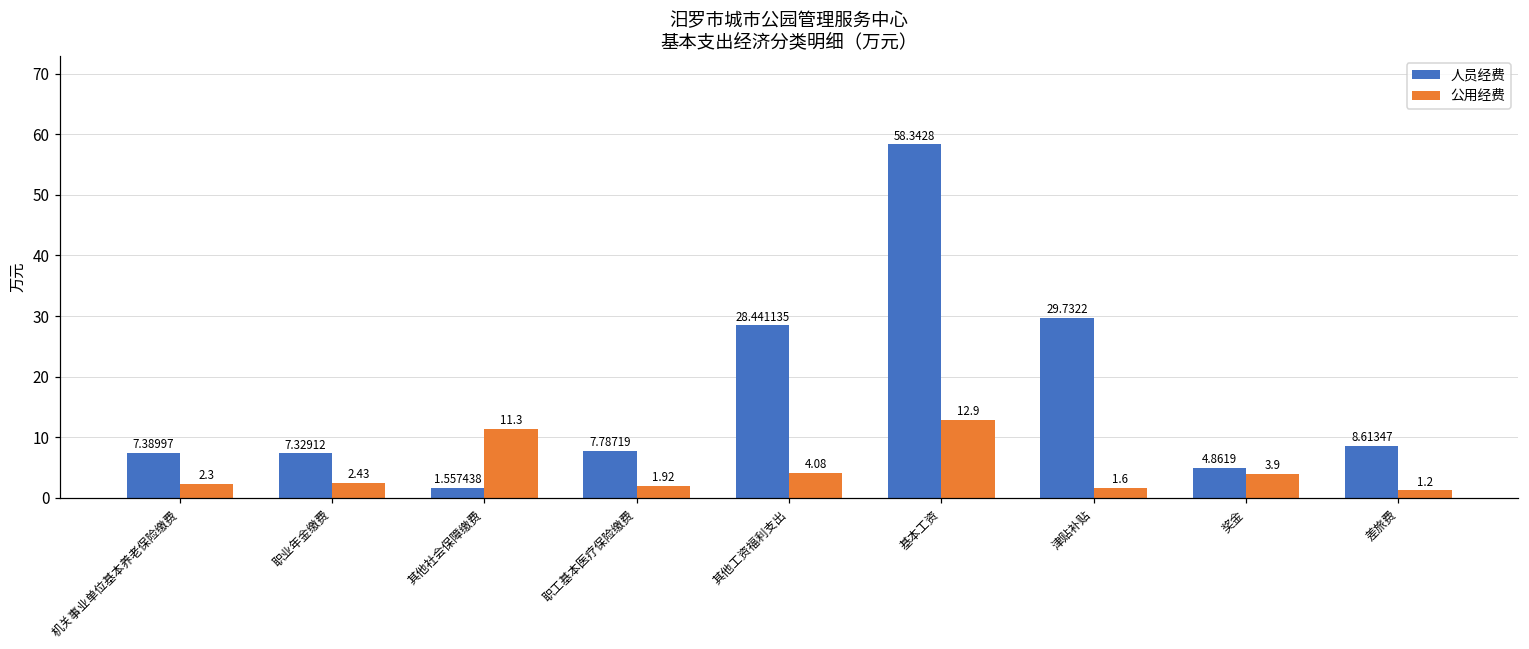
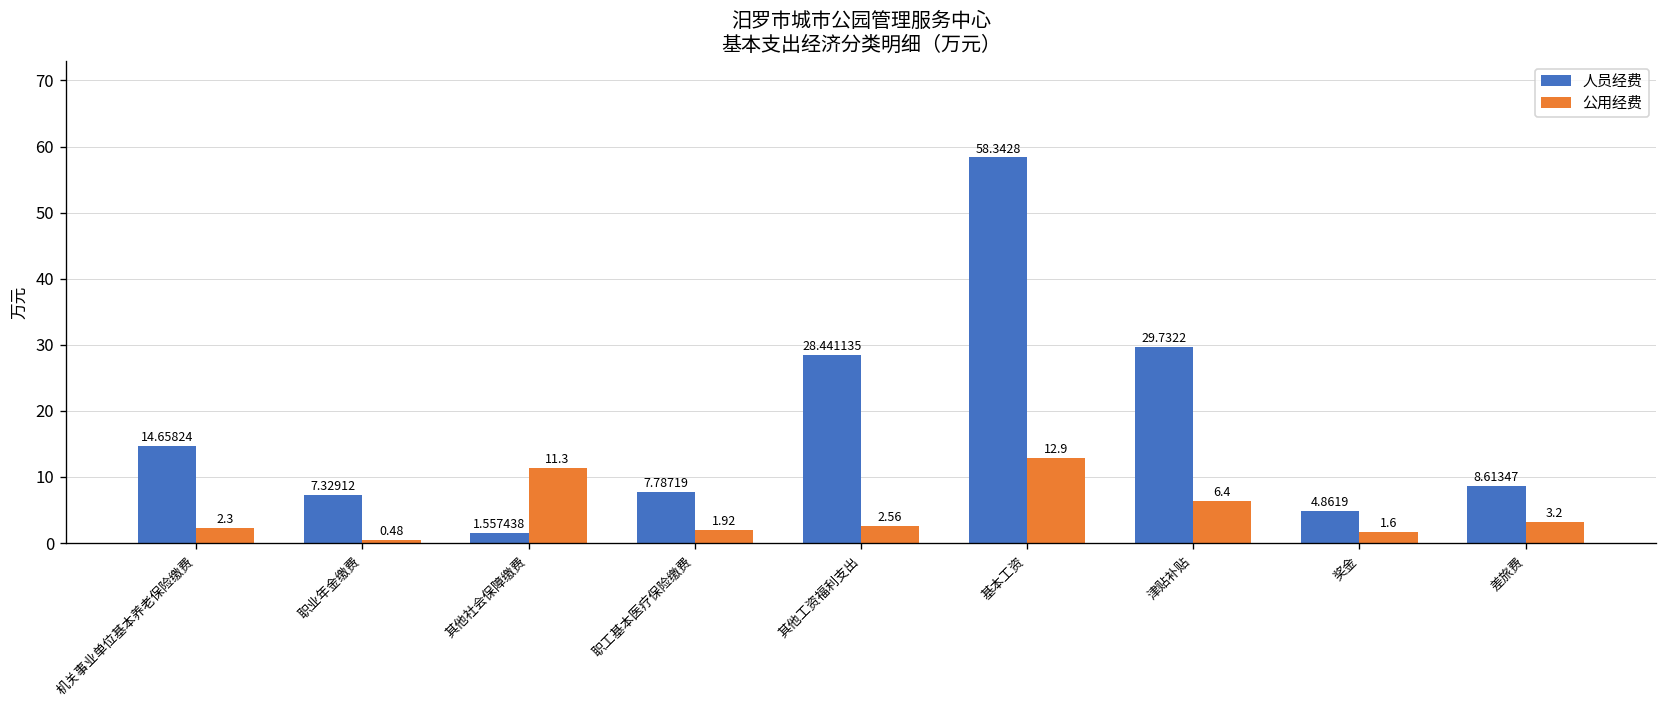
  {
    "人员经费": {
-     "机关事业单位基本养老保险缴费": 7.38997,
+     "机关事业单位基本养老保险缴费": 14.65824,
      "职业年金缴费": 7.32912,
      "其他社会保障缴费": 1.557438,
      "职工基本医疗保险缴费": 7.78719,
      "其他工资福利支出": 28.441135,
      "基本工资": 58.3428,
      "津贴补贴": 29.7322,
      "奖金": 4.8619,
      "差旅费": 8.61347
    },
    "公用经费": {
      "机关事业单位基本养老保险缴费": 2.3,
-     "职业年金缴费": 2.43,
+     "职业年金缴费": 0.48,
      "其他社会保障缴费": 11.3,
      "职工基本医疗保险缴费": 1.92,
-     "其他工资福利支出": 4.08,
+     "其他工资福利支出": 2.56,
      "基本工资": 12.9,
-     "津贴补贴": 1.6,
-     "奖金": 3.9,
-     "差旅费": 1.2
+     "津贴补贴": 6.4,
+     "奖金": 1.6,
+     "差旅费": 3.2
    }
  }
